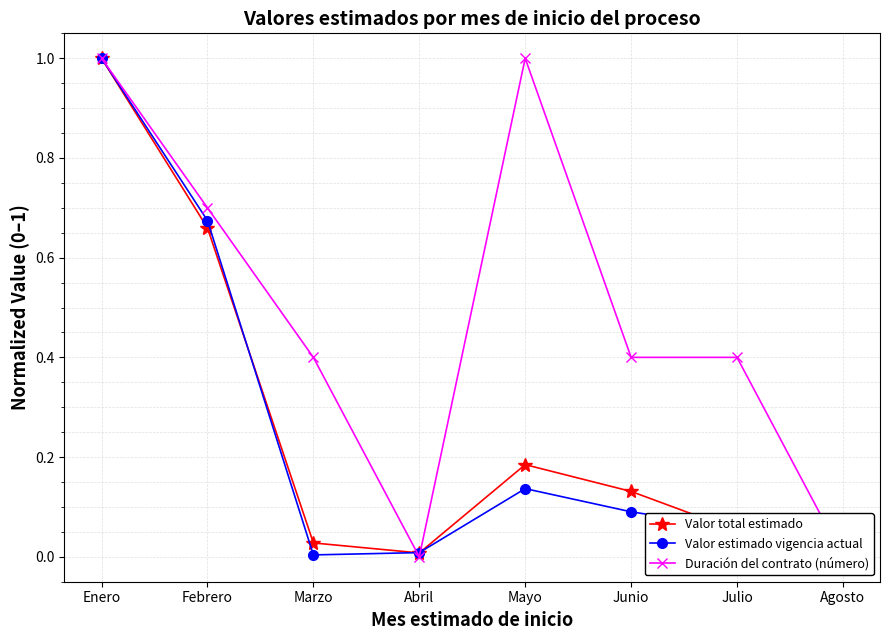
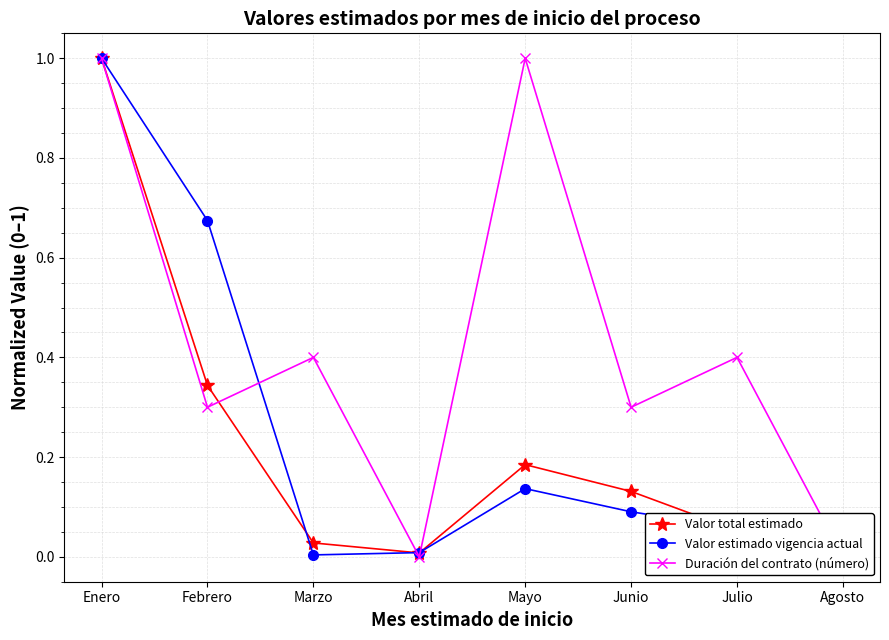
  {
    "Valor total estimado": {
-     "Febrero": 0.66,
+     "Febrero": 0.34,
      "Marzo": 0.03,
      "Mayo": 0.18,
      "Junio": 0.13
    },
    "Valor estimado vigencia actual": {
      "Febrero": 0.67,
      "Marzo": 0.00,
      "Mayo": 0.14,
      "Junio": 0.09
    },
    "Duración del contrato (número)": {
-     "Febrero": 0.70,
+     "Febrero": 0.30,
      "Marzo": 0.40,
      "Abril": 0.00,
      "Mayo": 1.00,
-     "Junio": 0.40,
+     "Junio": 0.30,
      "Julio": 0.40
    }
  }
